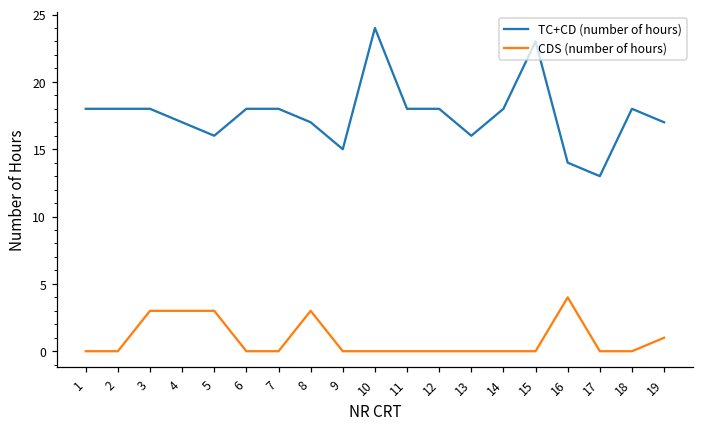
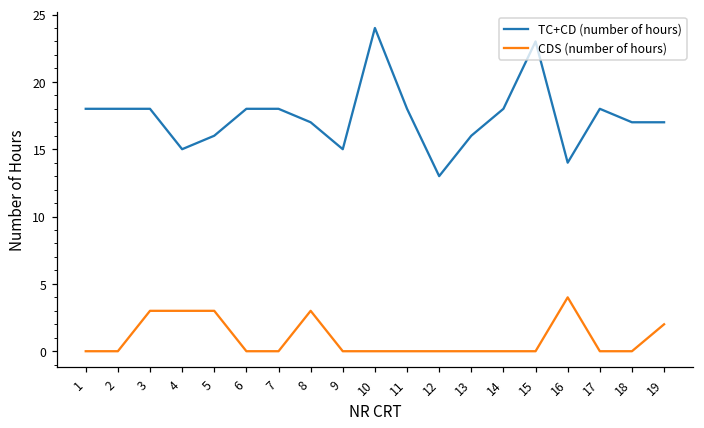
  {
    "TC+CD (number of hours)": {
      "1": 18,
      "2": 18,
      "3": 18,
-     "4": 17,
+     "4": 15,
      "5": 16,
      "6": 18,
      "7": 18,
      "8": 17,
      "9": 15,
      "10": 24,
      "11": 18,
-     "12": 18,
+     "12": 13,
      "13": 16,
      "14": 18,
      "16": 14,
-     "17": 13,
-     "18": 18,
+     "17": 18,
+     "18": 17,
      "19": 17
    },
    "CDS (number of hours)": {
      "1": 0,
      "2": 0,
      "3": 3,
      "4": 3,
      "5": 3,
      "6": 0,
      "7": 0,
      "8": 3,
      "9": 0,
      "10": 0,
      "11": 0,
      "12": 0,
      "13": 0,
      "14": 0,
      "15": 0,
      "16": 4,
      "17": 0,
      "18": 0,
-     "19": 1
+     "19": 2
    }
  }
